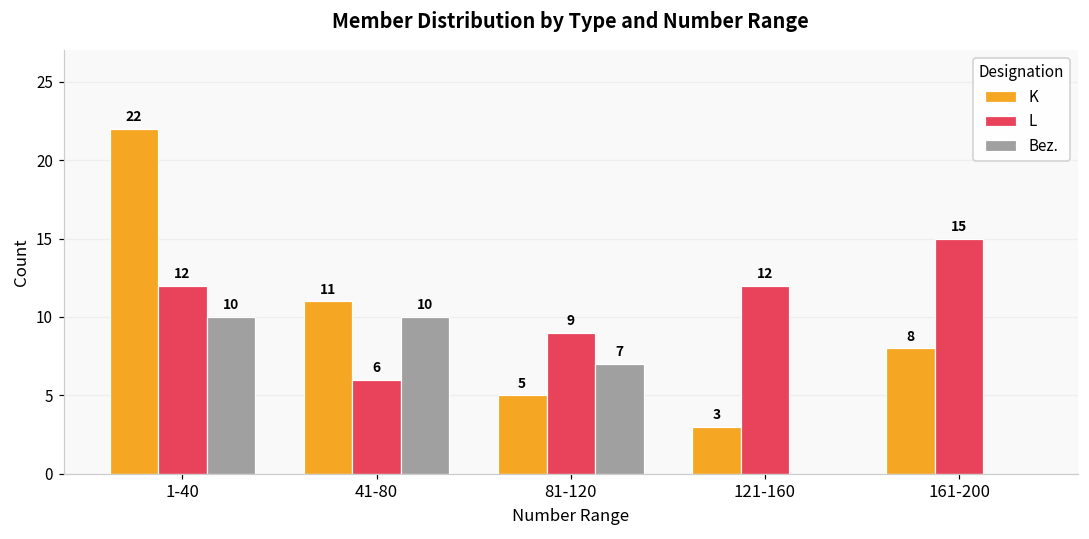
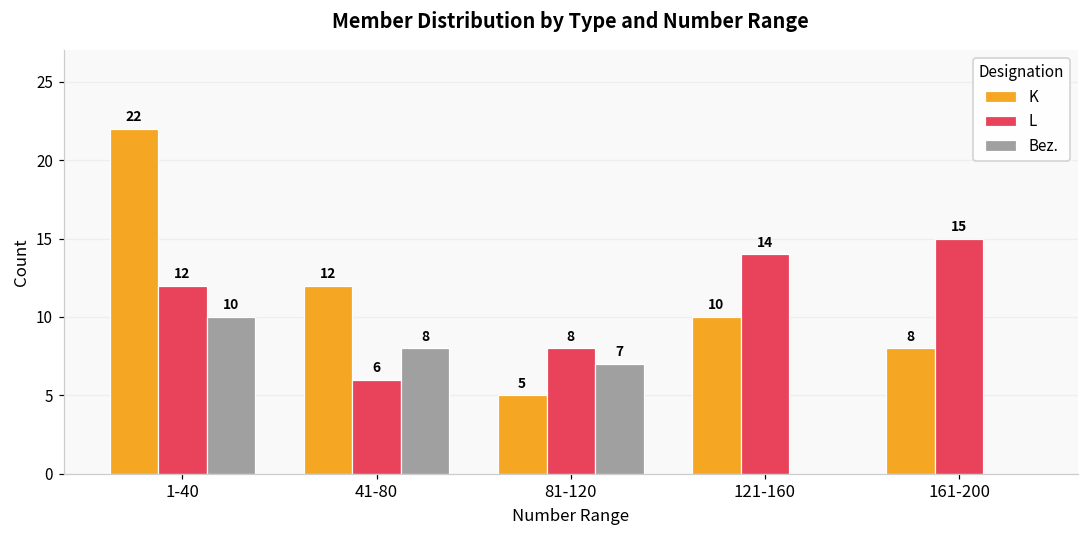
  {
    "K": {
      "1-40": 22,
-     "41-80": 11,
+     "41-80": 12,
      "81-120": 5,
-     "121-160": 3,
+     "121-160": 10,
      "161-200": 8
    },
    "L": {
      "1-40": 12,
      "41-80": 6,
-     "81-120": 9,
-     "121-160": 12,
+     "81-120": 8,
+     "121-160": 14,
      "161-200": 15
    },
    "Bez.": {
      "1-40": 10,
-     "41-80": 10,
+     "41-80": 8,
      "81-120": 7
    }
  }
